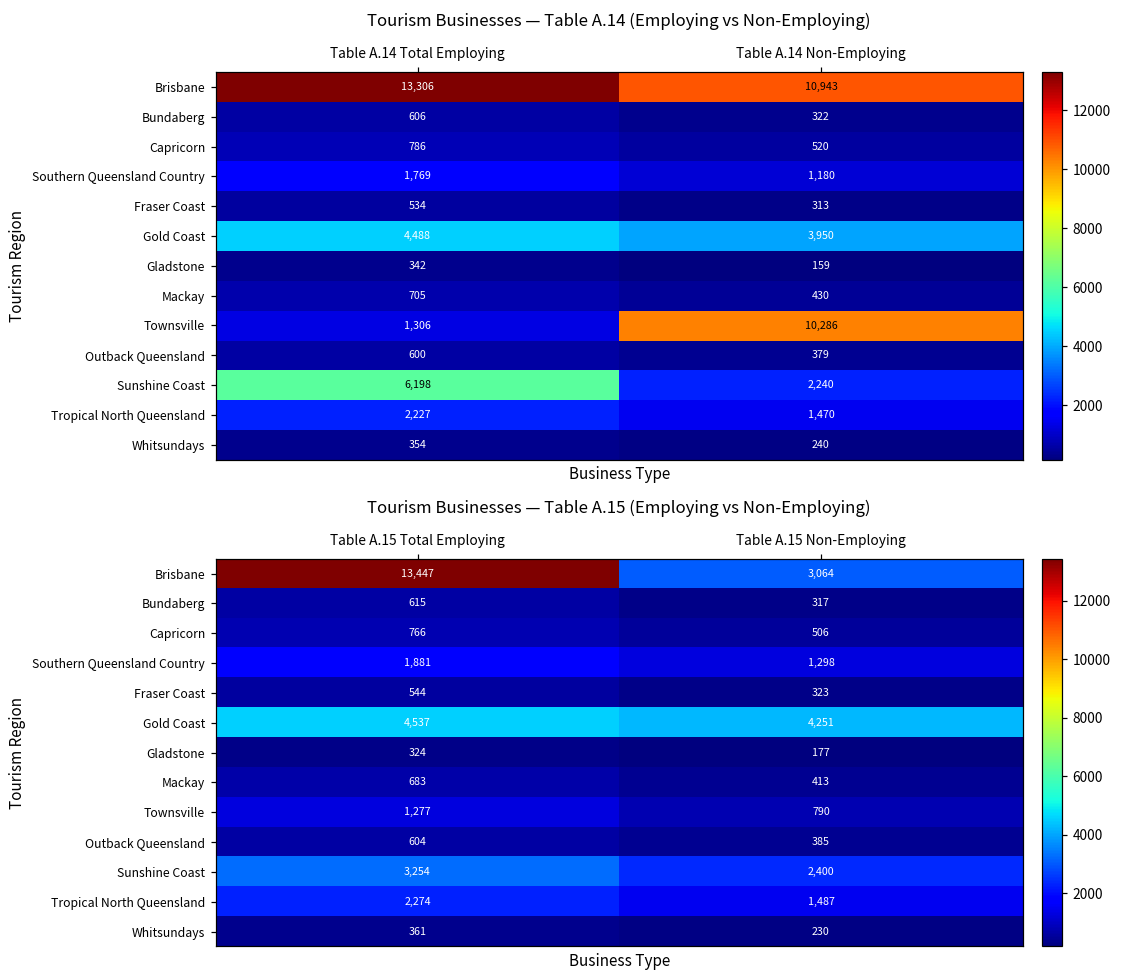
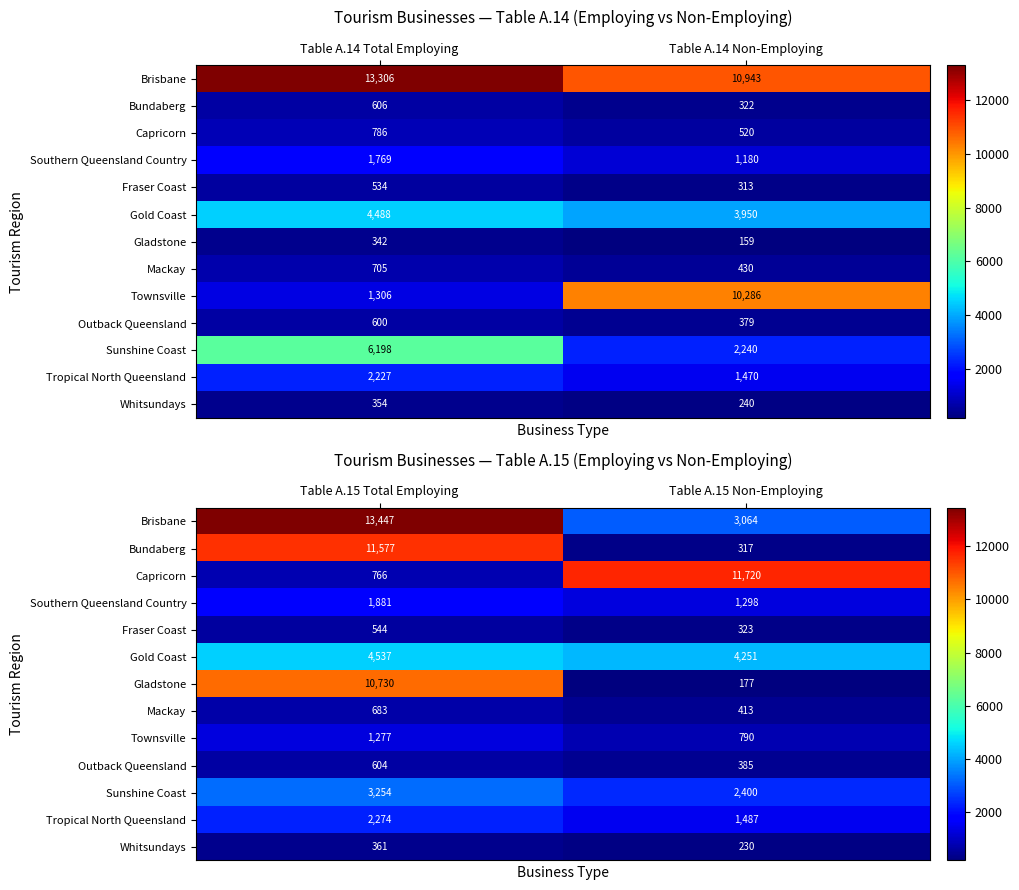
  {
    "Tourism Businesses — Table A.14 (Employing vs Non-Employing)": {
      "Brisbane": {
        "Table A.14 Total Employing": "13,306",
        "Table A.14 Non-Employing": "10,943"
      },
      "Bundaberg": {
        "Table A.14 Total Employing": "606",
        "Table A.14 Non-Employing": "322"
      },
      "Capricorn": {
        "Table A.14 Total Employing": "786",
        "Table A.14 Non-Employing": "520"
      },
      "Southern Queensland Country": {
        "Table A.14 Total Employing": "1,769",
        "Table A.14 Non-Employing": "1,180"
      },
      "Fraser Coast": {
        "Table A.14 Total Employing": "534",
        "Table A.14 Non-Employing": "313"
      },
      "Gold Coast": {
        "Table A.14 Total Employing": "4,488",
        "Table A.14 Non-Employing": "3,950"
      },
      "Gladstone": {
        "Table A.14 Total Employing": "342",
        "Table A.14 Non-Employing": "159"
      },
      "Mackay": {
        "Table A.14 Total Employing": "705",
        "Table A.14 Non-Employing": "430"
      },
      "Townsville": {
        "Table A.14 Total Employing": "1,306",
        "Table A.14 Non-Employing": "10,286"
      },
      "Outback Queensland": {
        "Table A.14 Total Employing": "600",
        "Table A.14 Non-Employing": "379"
      },
      "Sunshine Coast": {
        "Table A.14 Total Employing": "6,198",
        "Table A.14 Non-Employing": "2,240"
      },
      "Tropical North Queensland": {
        "Table A.14 Total Employing": "2,227",
        "Table A.14 Non-Employing": "1,470"
      },
      "Whitsundays": {
        "Table A.14 Total Employing": "354",
        "Table A.14 Non-Employing": "240"
      }
    },
    "Tourism Businesses — Table A.15 (Employing vs Non-Employing)": {
      "Brisbane": {
        "Table A.15 Total Employing": "13,447",
        "Table A.15 Non-Employing": "3,064"
      },
      "Bundaberg": {
-       "Table A.15 Total Employing": "615",
+       "Table A.15 Total Employing": "11,577",
        "Table A.15 Non-Employing": "317"
      },
      "Capricorn": {
        "Table A.15 Total Employing": "766",
-       "Table A.15 Non-Employing": "506"
+       "Table A.15 Non-Employing": "11,720"
      },
      "Southern Queensland Country": {
        "Table A.15 Total Employing": "1,881",
        "Table A.15 Non-Employing": "1,298"
      },
      "Fraser Coast": {
        "Table A.15 Total Employing": "544",
        "Table A.15 Non-Employing": "323"
      },
      "Gold Coast": {
        "Table A.15 Total Employing": "4,537",
        "Table A.15 Non-Employing": "4,251"
      },
      "Gladstone": {
-       "Table A.15 Total Employing": "324",
+       "Table A.15 Total Employing": "10,730",
        "Table A.15 Non-Employing": "177"
      },
      "Mackay": {
        "Table A.15 Total Employing": "683",
        "Table A.15 Non-Employing": "413"
      },
      "Townsville": {
        "Table A.15 Total Employing": "1,277",
        "Table A.15 Non-Employing": "790"
      },
      "Outback Queensland": {
        "Table A.15 Total Employing": "604",
        "Table A.15 Non-Employing": "385"
      },
      "Sunshine Coast": {
        "Table A.15 Total Employing": "3,254",
        "Table A.15 Non-Employing": "2,400"
      },
      "Tropical North Queensland": {
        "Table A.15 Total Employing": "2,274",
        "Table A.15 Non-Employing": "1,487"
      },
      "Whitsundays": {
        "Table A.15 Total Employing": "361",
        "Table A.15 Non-Employing": "230"
      }
    }
  }
